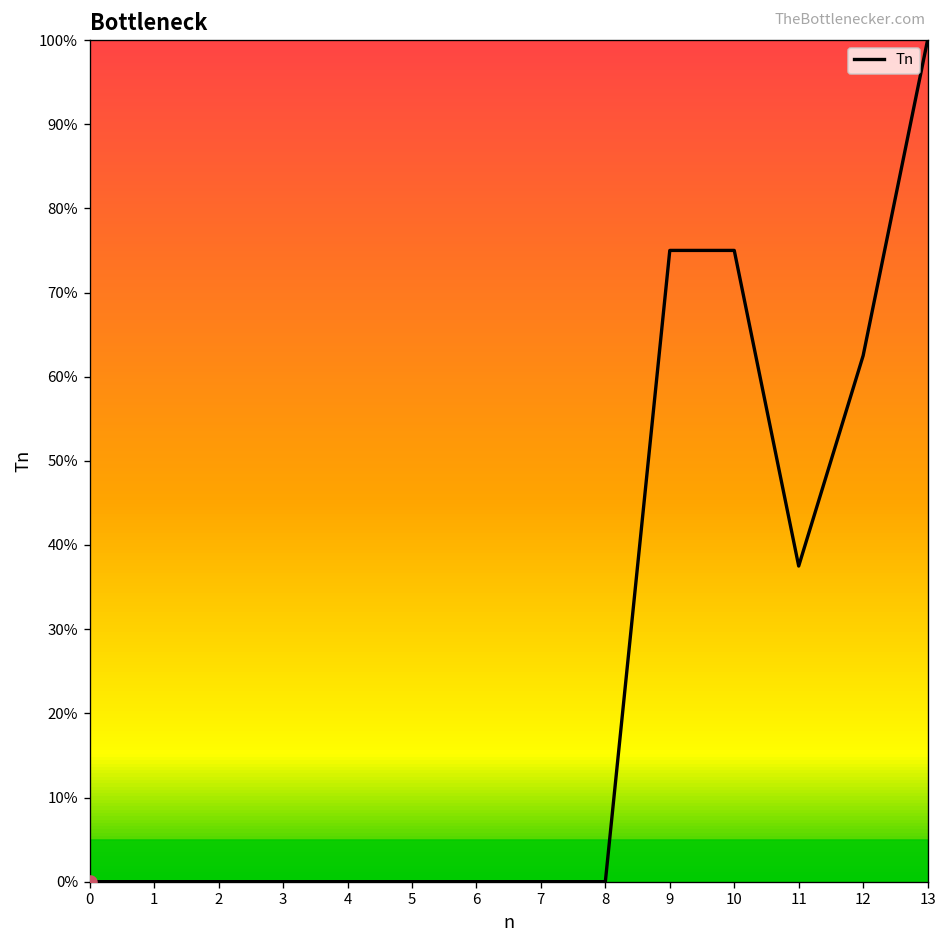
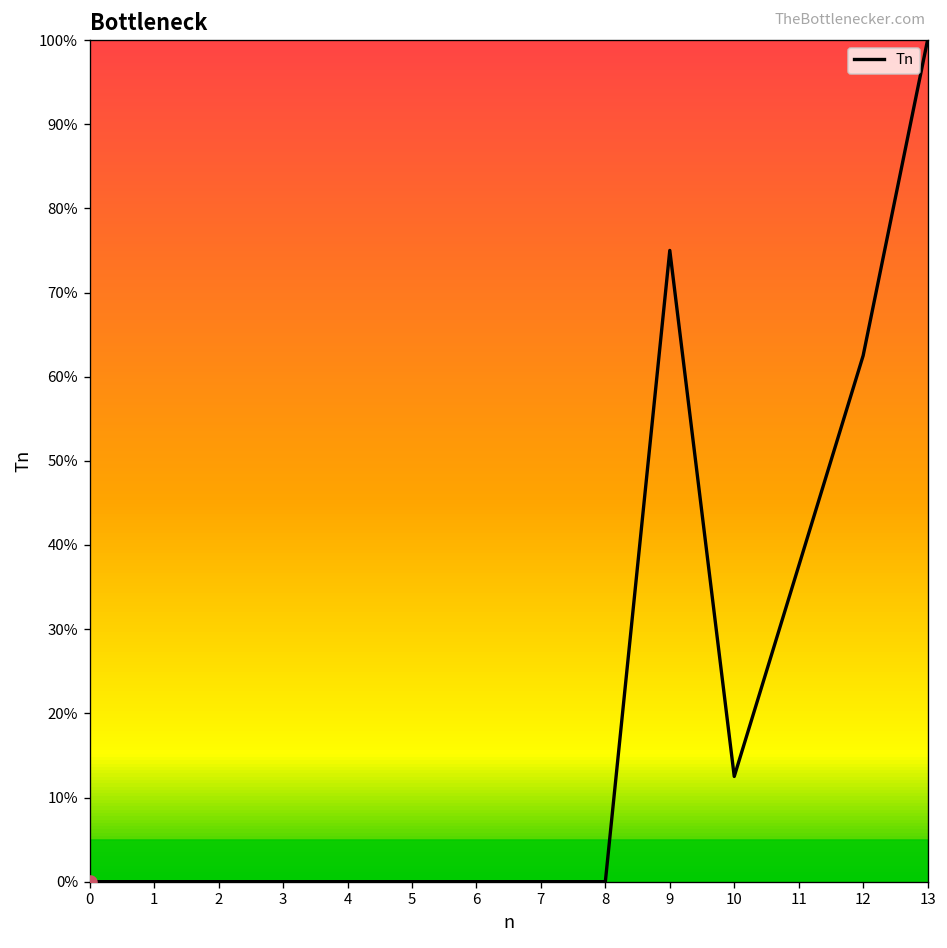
  {
    "Tn": {
      "9": "75%",
-     "10": "75%",
+     "10": "13%",
      "11": "38%",
      "12": "63%",
      "13": "100%"
    }
  }
